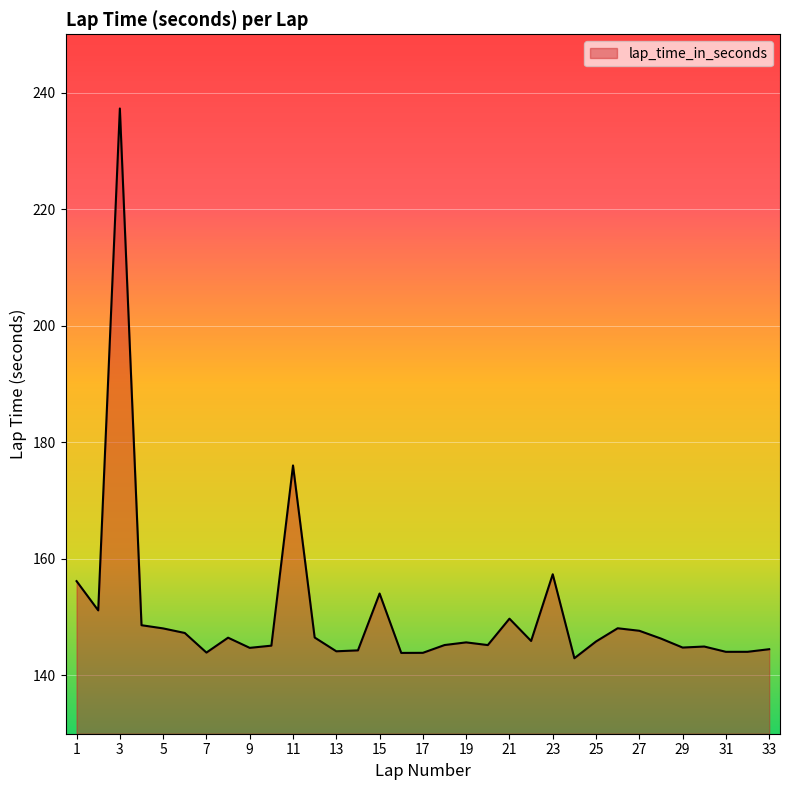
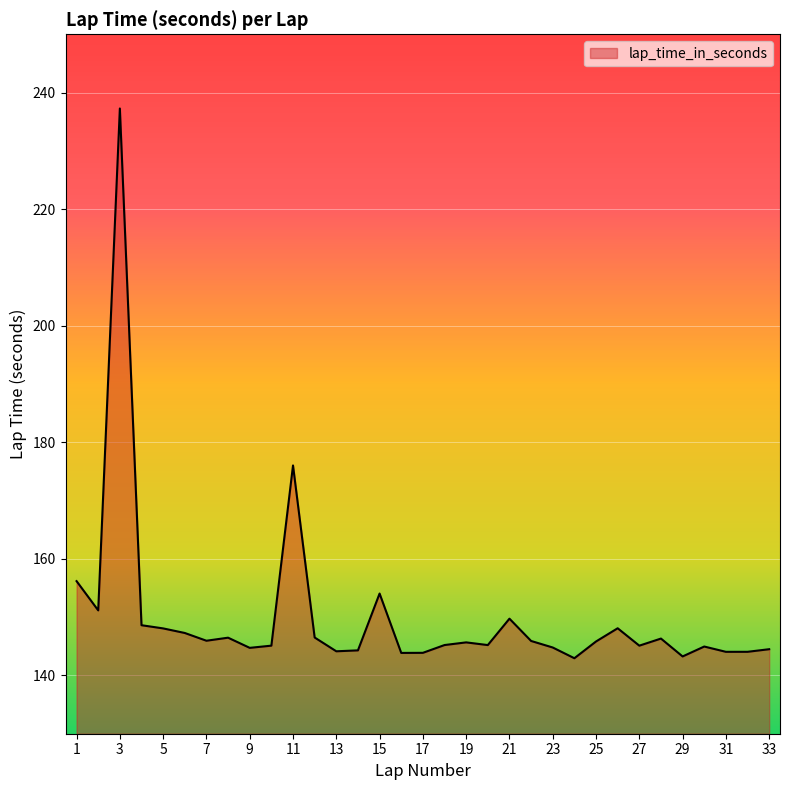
  {
    "1": 156,
    "3": 237,
    "5": 148,
-   "7": 144,
+   "7": 146,
    "9": 145,
    "11": 176,
    "13": 144,
    "15": 154,
    "17": 144,
    "19": 146,
    "21": 150,
-   "23": 157,
+   "23": 145,
    "25": 146,
-   "27": 148,
-   "29": 145,
+   "27": 145,
+   "29": 143,
    "31": 144,
    "33": 145
  }
